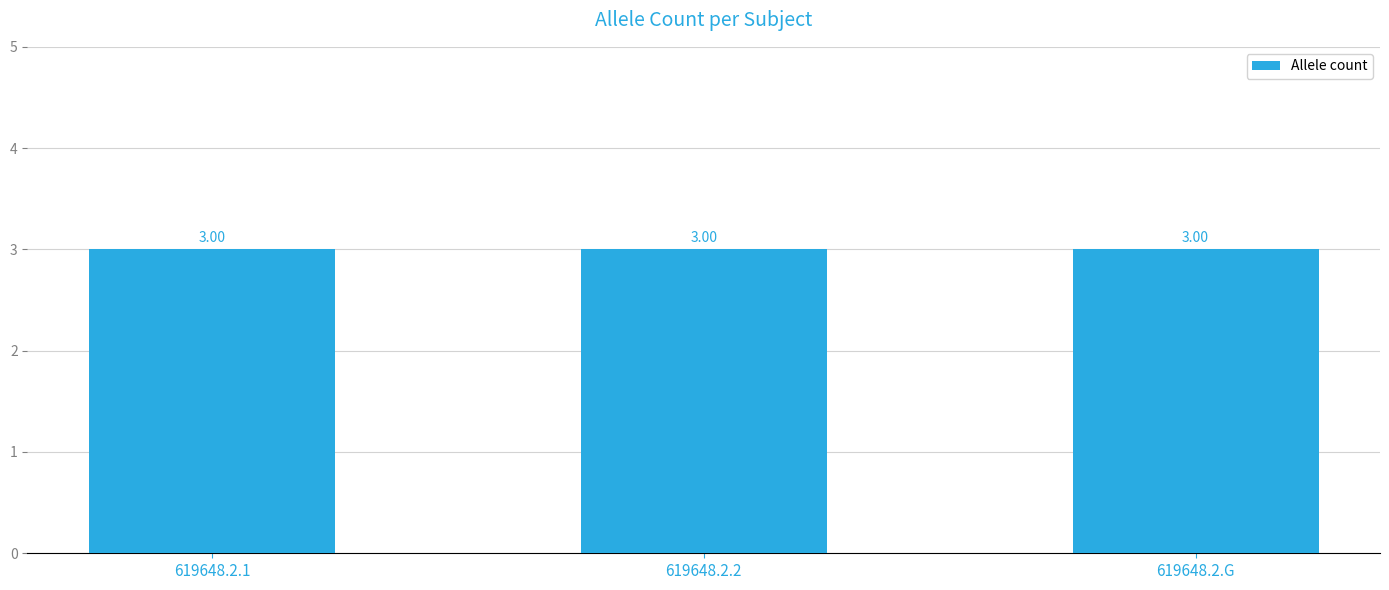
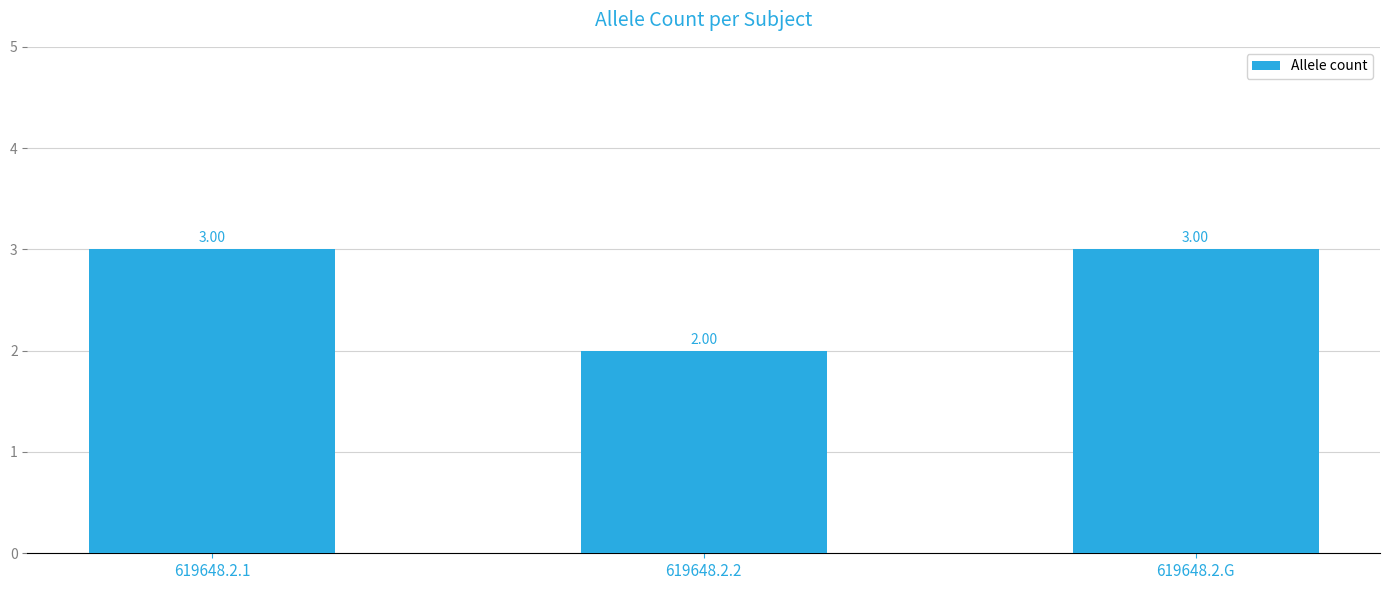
  {
    "619648.2.1": 3.00,
-   "619648.2.2": 3.00,
+   "619648.2.2": 2.00,
    "619648.2.G": 3.00
  }
